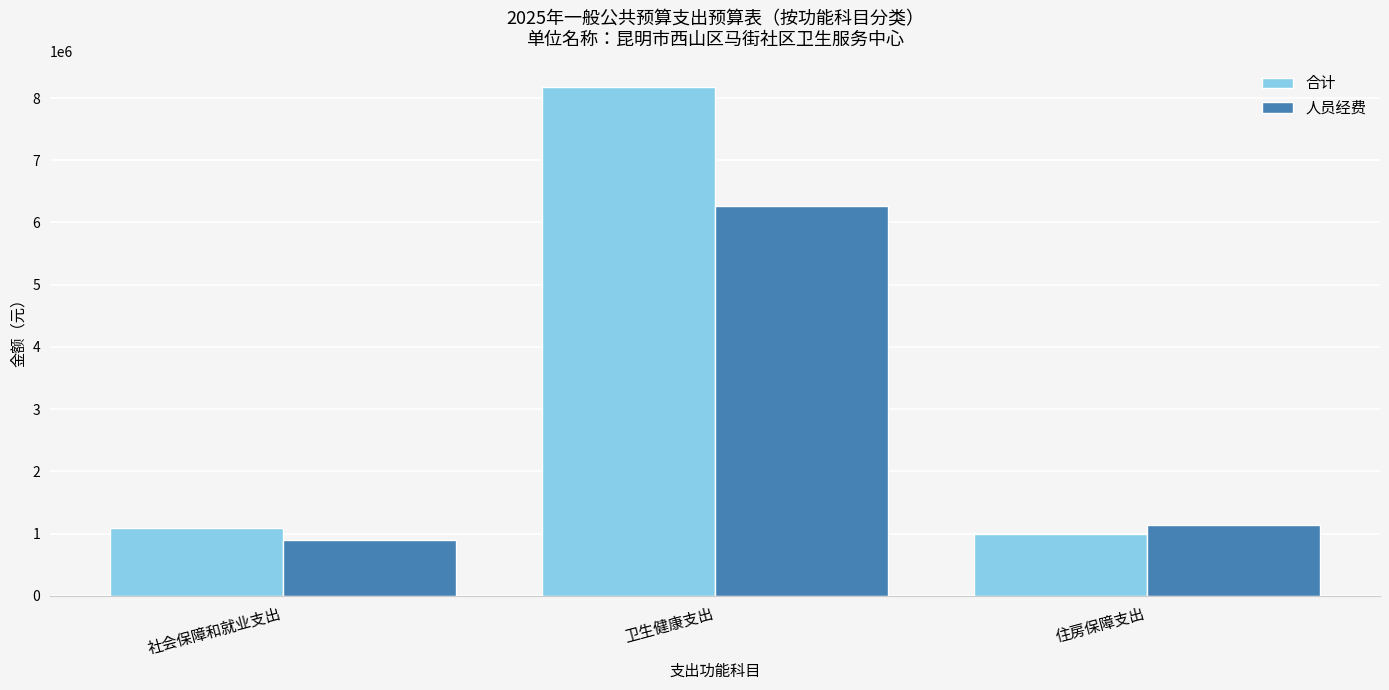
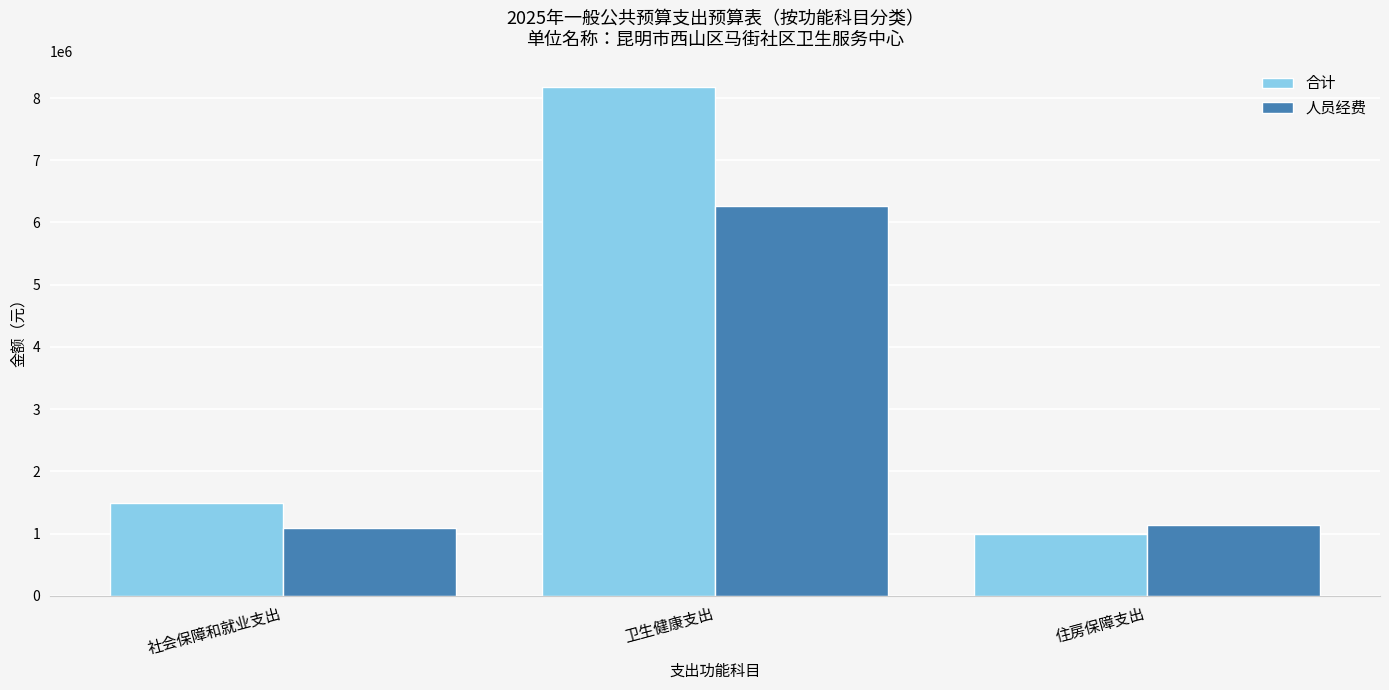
  {
    "合计": {
-     "社会保障和就业支出": 1100000,
+     "社会保障和就业支出": 1500000,
      "卫生健康支出": 8200000,
      "住房保障支出": 1000000
    },
    "人员经费": {
-     "社会保障和就业支出": 900000,
+     "社会保障和就业支出": 1100000,
      "卫生健康支出": 6300000,
      "住房保障支出": 1100000
    }
  }
